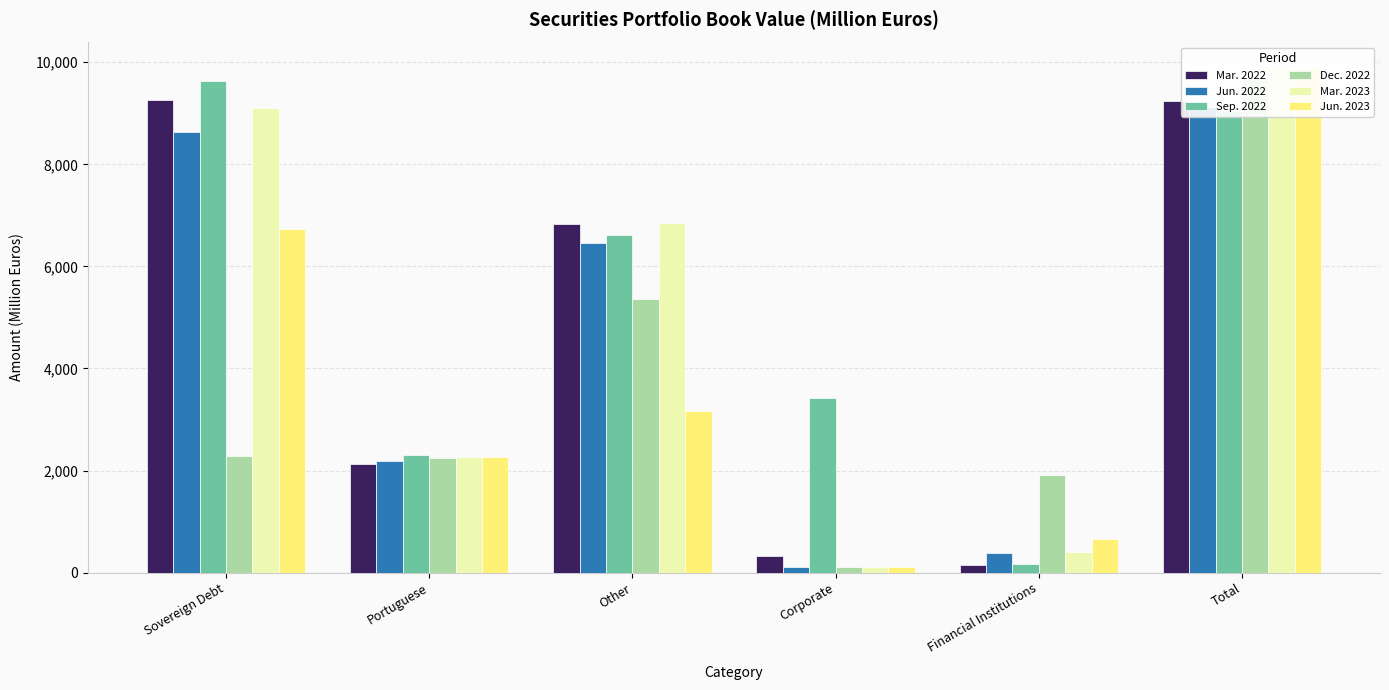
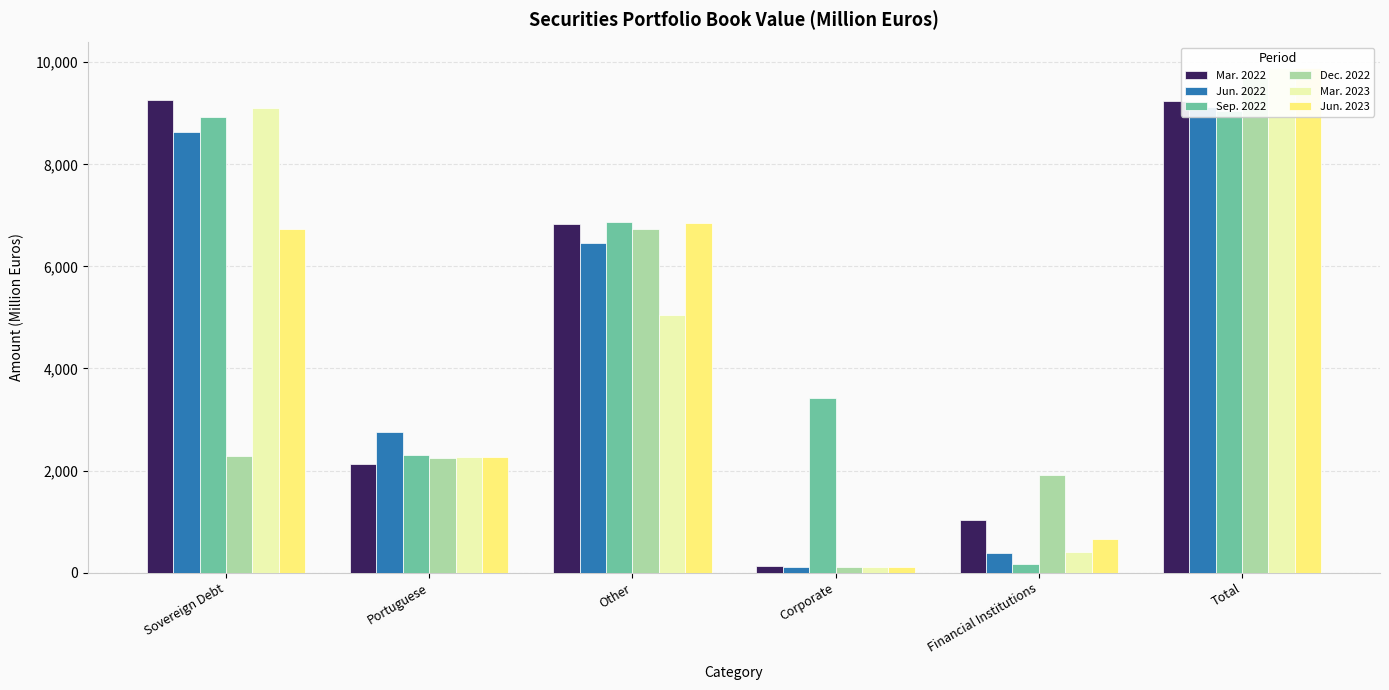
  {
    "Mar. 2022": {
      "Sovereign Debt": "9,300",
      "Portuguese": "2,100",
      "Other": "6,800",
-     "Corporate": "300",
-     "Financial Institutions": "200",
+     "Corporate": "100",
+     "Financial Institutions": "1,000",
      "Total": "9,200"
    },
    "Jun. 2022": {
      "Sovereign Debt": "8,600",
-     "Portuguese": "2,200",
+     "Portuguese": "2,800",
      "Other": "6,500",
      "Corporate": "100",
      "Financial Institutions": "400"
    },
    "Sep. 2022": {
-     "Sovereign Debt": "9,600",
+     "Sovereign Debt": "8,900",
      "Portuguese": "2,300",
-     "Other": "6,600",
+     "Other": "6,900",
      "Corporate": "3,400",
      "Financial Institutions": "200"
    },
    "Dec. 2022": {
      "Sovereign Debt": "2,300",
      "Portuguese": "2,200",
-     "Other": "5,400",
+     "Other": "6,700",
      "Corporate": "100",
      "Financial Institutions": "1,900"
    },
    "Mar. 2023": {
      "Sovereign Debt": "9,100",
      "Portuguese": "2,300",
-     "Other": "6,800",
+     "Other": "5,000",
      "Corporate": "100",
      "Financial Institutions": "400"
    },
    "Jun. 2023": {
      "Sovereign Debt": "6,700",
      "Portuguese": "2,300",
-     "Other": "3,200",
+     "Other": "6,900",
      "Corporate": "100",
      "Financial Institutions": "700"
    }
  }
